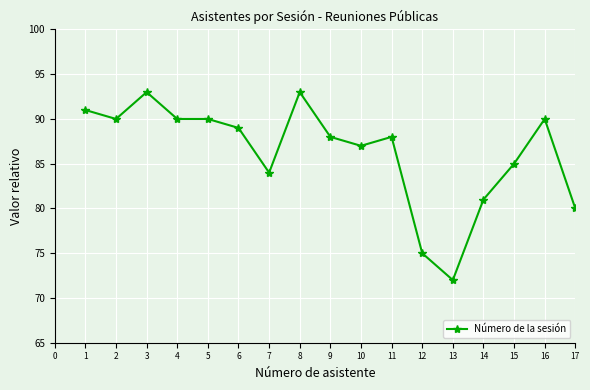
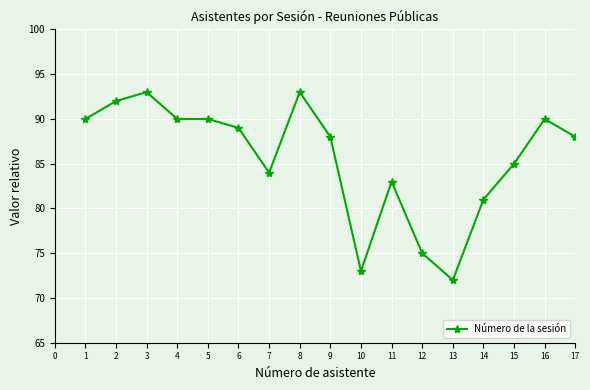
  {
-   "1": 91,
-   "2": 90,
+   "1": 90,
+   "2": 92,
    "3": 93,
    "4": 90,
    "5": 90,
    "6": 89,
    "7": 84,
    "8": 93,
    "9": 88,
-   "10": 87,
-   "11": 88,
+   "10": 73,
+   "11": 83,
    "12": 75,
    "13": 72,
    "14": 81,
    "15": 85,
    "16": 90,
-   "17": 80
+   "17": 88
  }
